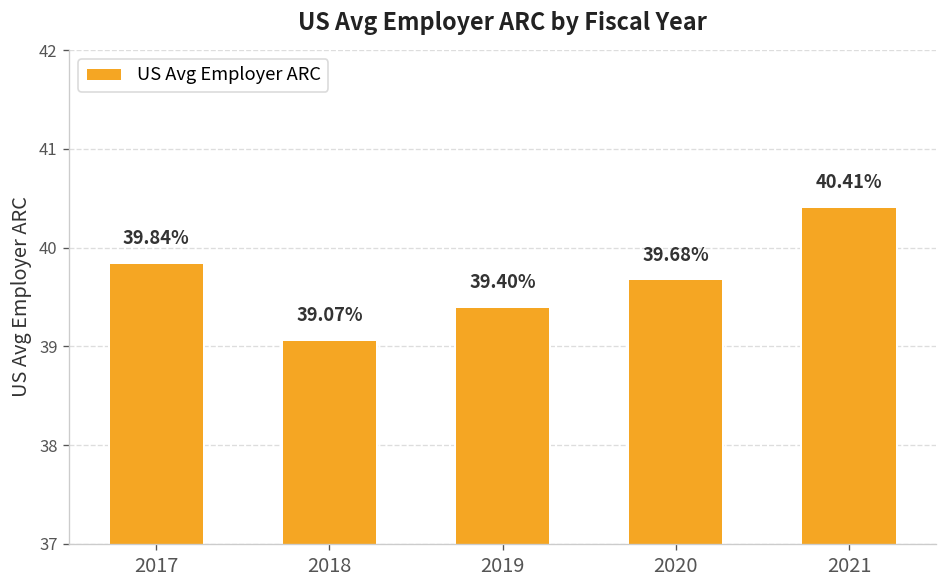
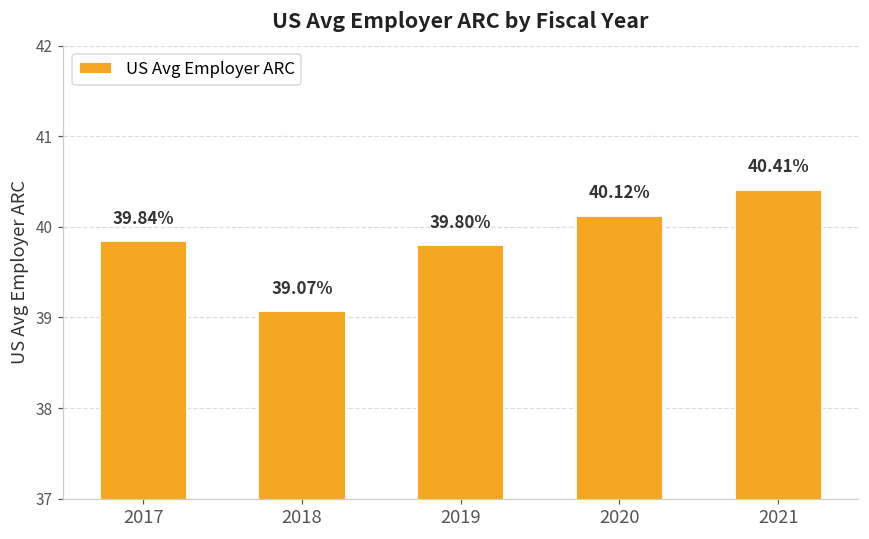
  {
    "2017": "39.84%",
    "2018": "39.07%",
-   "2019": "39.40%",
-   "2020": "39.68%",
+   "2019": "39.80%",
+   "2020": "40.12%",
    "2021": "40.41%"
  }
